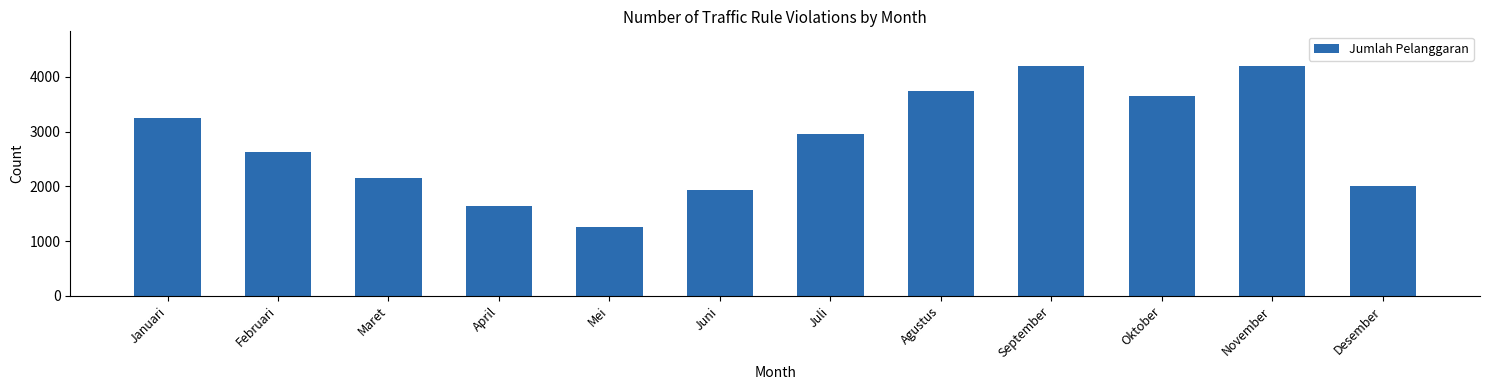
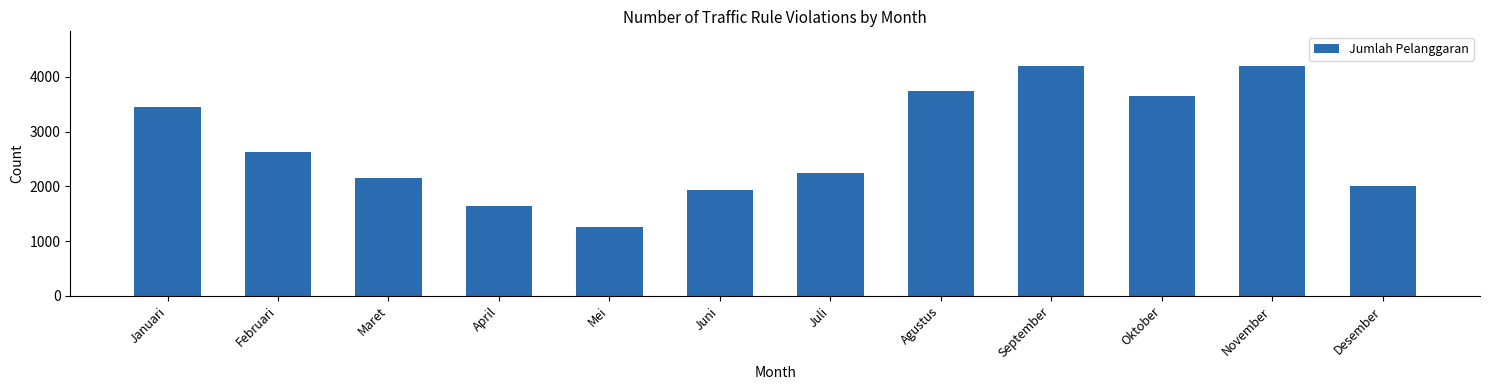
  {
-   "Januari": 3300,
+   "Januari": 3500,
    "Februari": 2600,
    "Maret": 2200,
    "April": 1700,
    "Mei": 1300,
    "Juni": 1900,
-   "Juli": 3000,
+   "Juli": 2300,
    "Agustus": 3700,
    "September": 4200,
    "Oktober": 3700,
    "November": 4200,
    "Desember": 2000
  }
